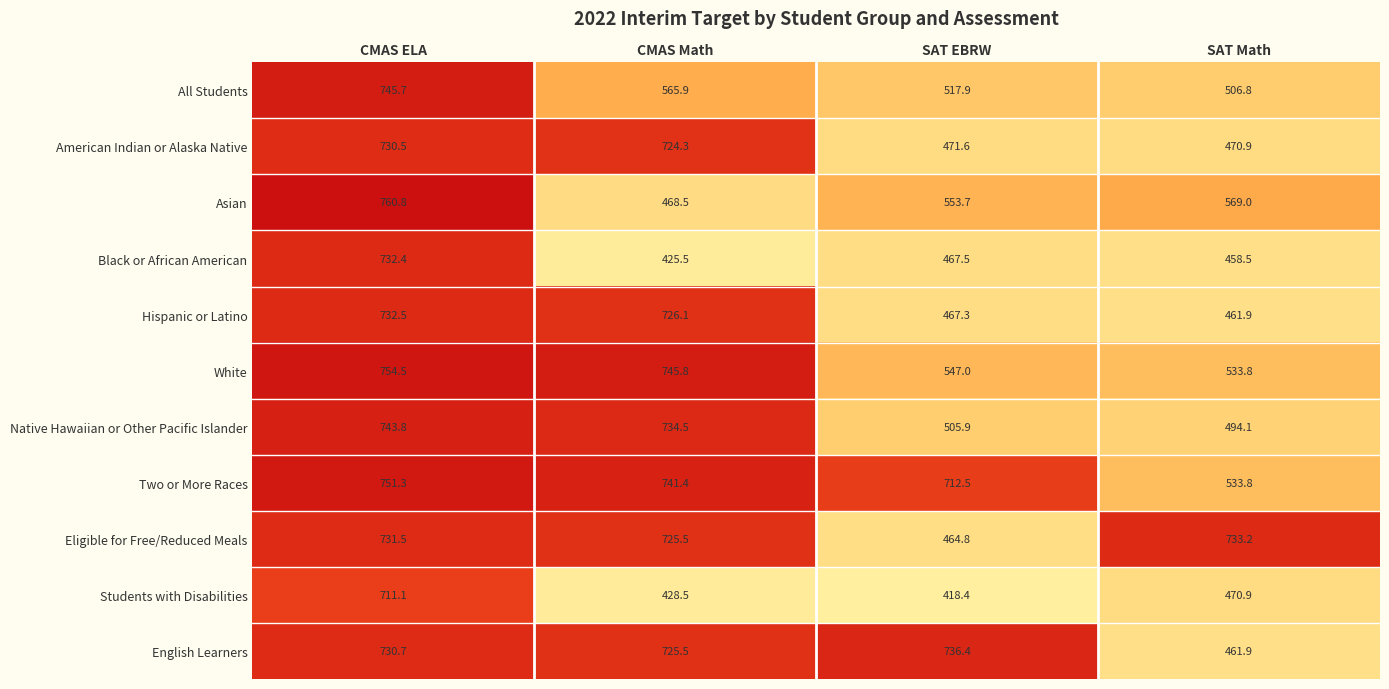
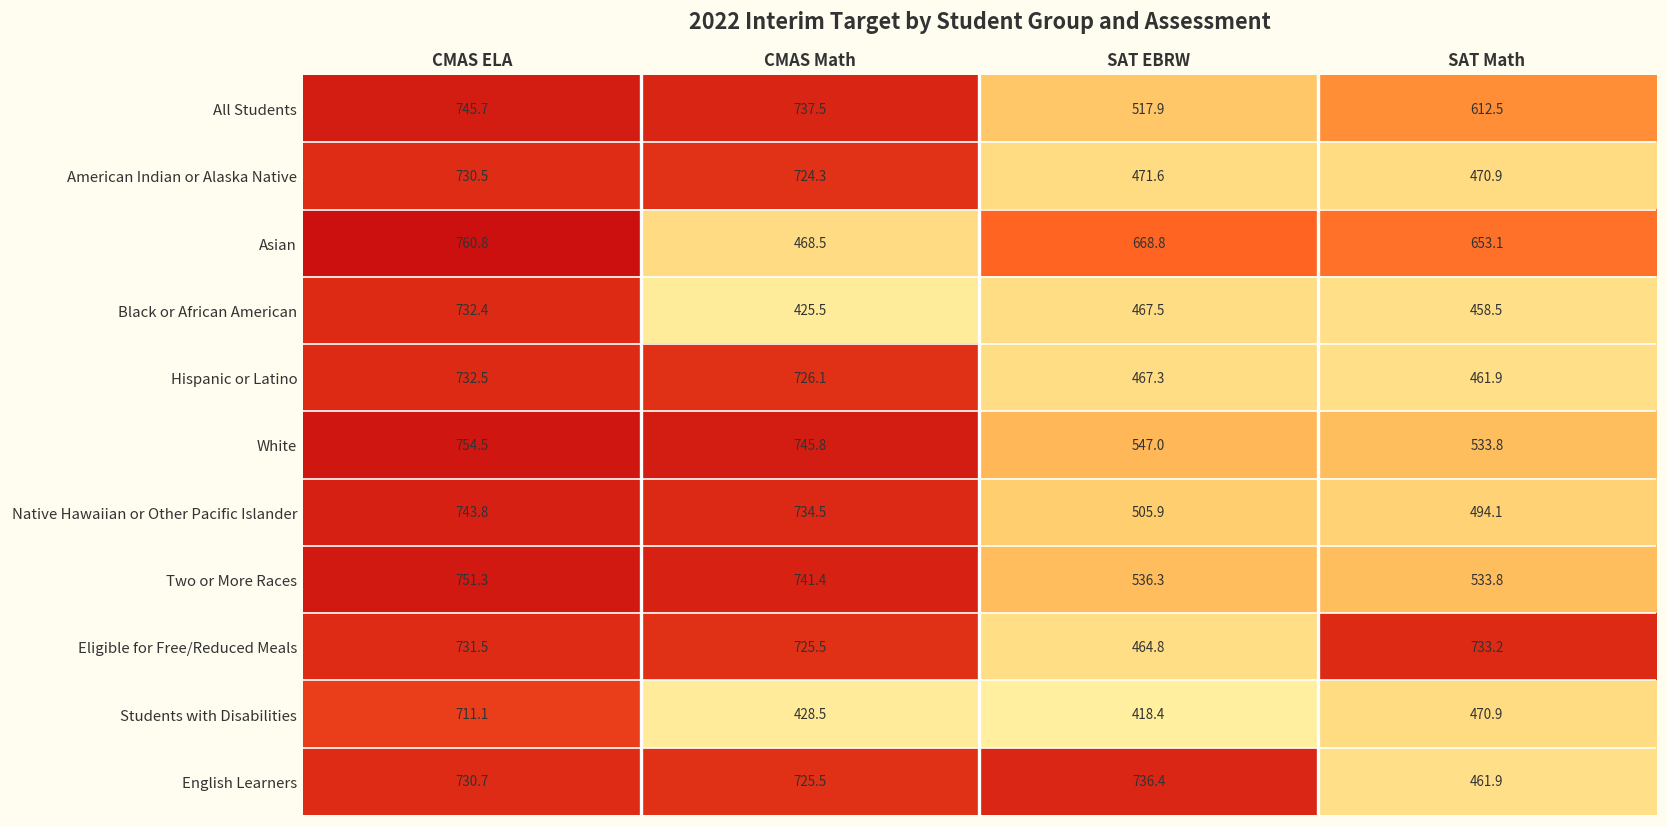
  {
    "All Students": {
      "CMAS ELA": 745.7,
-     "CMAS Math": 565.9,
+     "CMAS Math": 737.5,
      "SAT EBRW": 517.9,
-     "SAT Math": 506.8
+     "SAT Math": 612.5
    },
    "American Indian or Alaska Native": {
      "CMAS ELA": 730.5,
      "CMAS Math": 724.3,
      "SAT EBRW": 471.6,
      "SAT Math": 470.9
    },
    "Asian": {
      "CMAS ELA": 760.8,
      "CMAS Math": 468.5,
-     "SAT EBRW": 553.7,
-     "SAT Math": 569.0
+     "SAT EBRW": 668.8,
+     "SAT Math": 653.1
    },
    "Black or African American": {
      "CMAS ELA": 732.4,
      "CMAS Math": 425.5,
      "SAT EBRW": 467.5,
      "SAT Math": 458.5
    },
    "Hispanic or Latino": {
      "CMAS ELA": 732.5,
      "CMAS Math": 726.1,
      "SAT EBRW": 467.3,
      "SAT Math": 461.9
    },
    "White": {
      "CMAS ELA": 754.5,
      "CMAS Math": 745.8,
      "SAT EBRW": 547.0,
      "SAT Math": 533.8
    },
    "Native Hawaiian or Other Pacific Islander": {
      "CMAS ELA": 743.8,
      "CMAS Math": 734.5,
      "SAT EBRW": 505.9,
      "SAT Math": 494.1
    },
    "Two or More Races": {
      "CMAS ELA": 751.3,
      "CMAS Math": 741.4,
-     "SAT EBRW": 712.5,
+     "SAT EBRW": 536.3,
      "SAT Math": 533.8
    },
    "Eligible for Free/Reduced Meals": {
      "CMAS ELA": 731.5,
      "CMAS Math": 725.5,
      "SAT EBRW": 464.8,
      "SAT Math": 733.2
    },
    "Students with Disabilities": {
      "CMAS ELA": 711.1,
      "CMAS Math": 428.5,
      "SAT EBRW": 418.4,
      "SAT Math": 470.9
    },
    "English Learners": {
      "CMAS ELA": 730.7,
      "CMAS Math": 725.5,
      "SAT EBRW": 736.4,
      "SAT Math": 461.9
    }
  }
